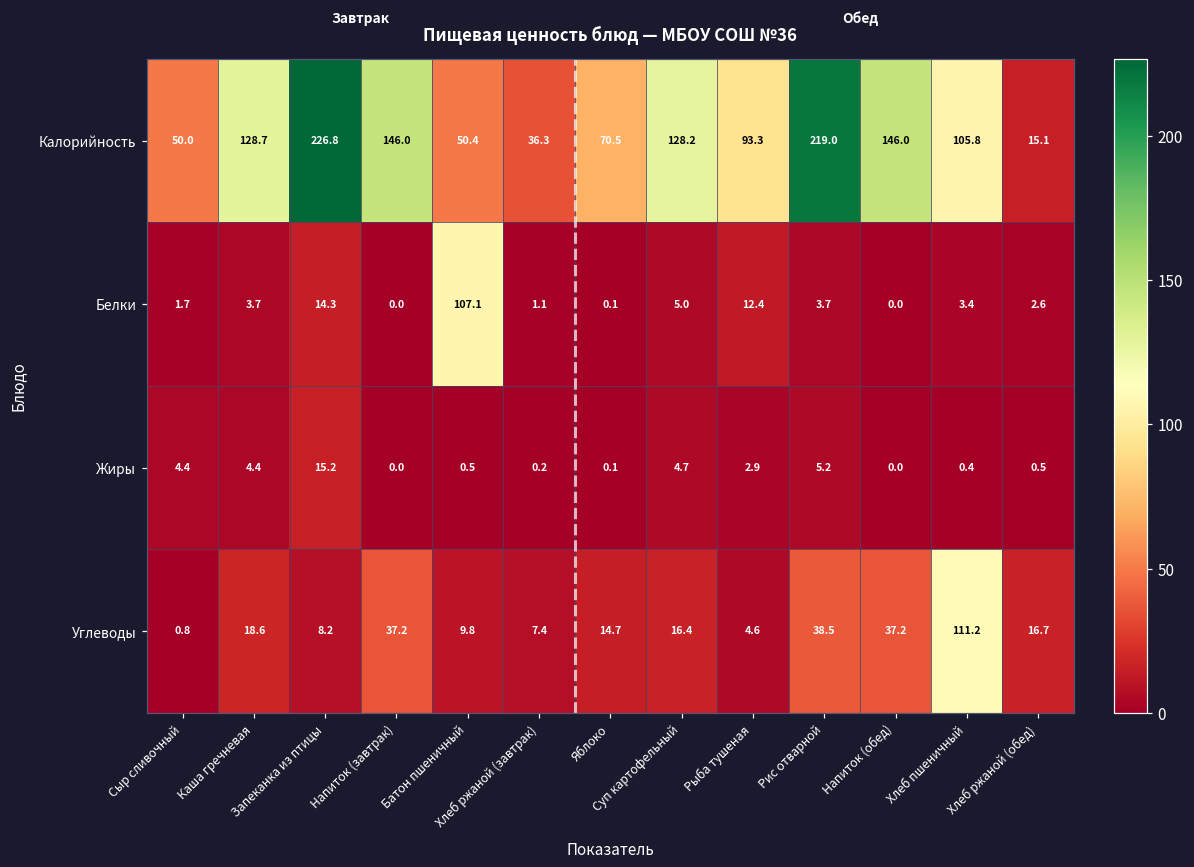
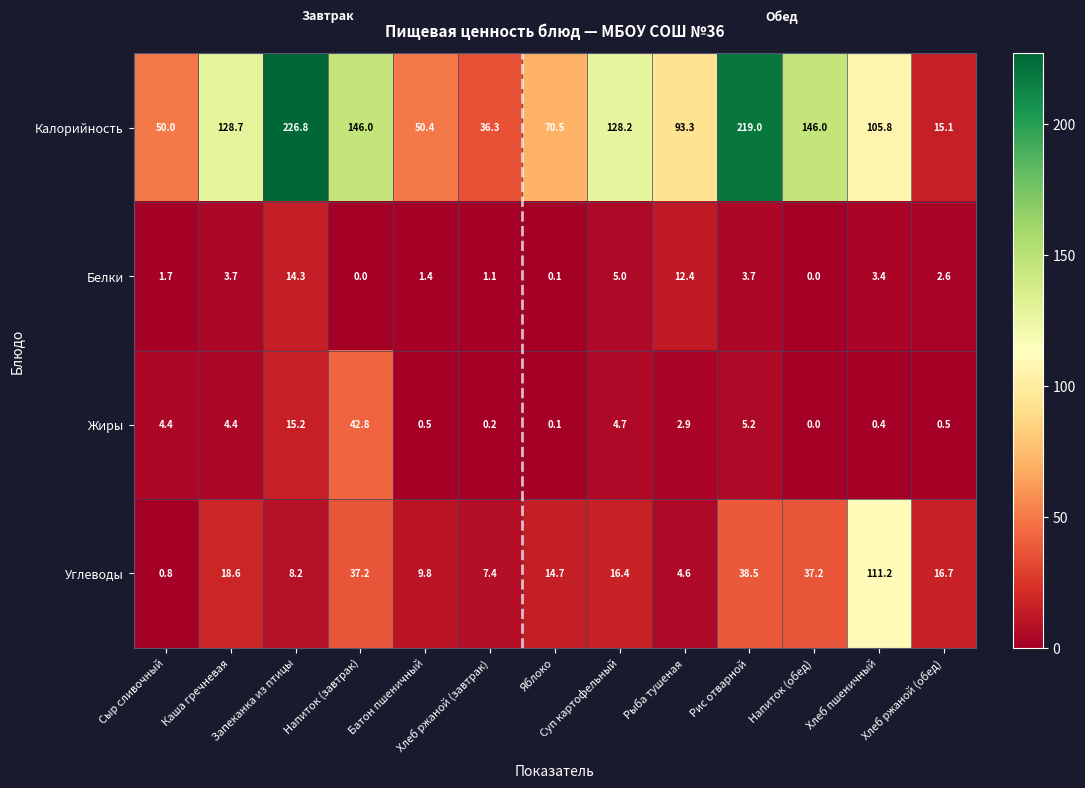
  {
    "Калорийность": {
      "Сыр сливочный": 50.0,
      "Каша гречневая": 128.7,
      "Запеканка из птицы": 226.8,
      "Напиток (завтрак)": 146.0,
      "Батон пшеничный": 50.4,
      "Хлеб ржаной (завтрак)": 36.3,
      "Яблоко": 70.5,
      "Суп картофельный": 128.2,
      "Рыба тушеная": 93.3,
      "Рис отварной": 219.0,
      "Напиток (обед)": 146.0,
      "Хлеб пшеничный": 105.8,
      "Хлеб ржаной (обед)": 15.1
    },
    "Белки": {
      "Сыр сливочный": 1.7,
      "Каша гречневая": 3.7,
      "Запеканка из птицы": 14.3,
      "Напиток (завтрак)": 0.0,
-     "Батон пшеничный": 107.1,
+     "Батон пшеничный": 1.4,
      "Хлеб ржаной (завтрак)": 1.1,
      "Яблоко": 0.1,
      "Суп картофельный": 5.0,
      "Рыба тушеная": 12.4,
      "Рис отварной": 3.7,
      "Напиток (обед)": 0.0,
      "Хлеб пшеничный": 3.4,
      "Хлеб ржаной (обед)": 2.6
    },
    "Жиры": {
      "Сыр сливочный": 4.4,
      "Каша гречневая": 4.4,
      "Запеканка из птицы": 15.2,
-     "Напиток (завтрак)": 0.0,
+     "Напиток (завтрак)": 42.8,
      "Батон пшеничный": 0.5,
      "Хлеб ржаной (завтрак)": 0.2,
      "Яблоко": 0.1,
      "Суп картофельный": 4.7,
      "Рыба тушеная": 2.9,
      "Рис отварной": 5.2,
      "Напиток (обед)": 0.0,
      "Хлеб пшеничный": 0.4,
      "Хлеб ржаной (обед)": 0.5
    },
    "Углеводы": {
      "Сыр сливочный": 0.8,
      "Каша гречневая": 18.6,
      "Запеканка из птицы": 8.2,
      "Напиток (завтрак)": 37.2,
      "Батон пшеничный": 9.8,
      "Хлеб ржаной (завтрак)": 7.4,
      "Яблоко": 14.7,
      "Суп картофельный": 16.4,
      "Рыба тушеная": 4.6,
      "Рис отварной": 38.5,
      "Напиток (обед)": 37.2,
      "Хлеб пшеничный": 111.2,
      "Хлеб ржаной (обед)": 16.7
    }
  }
